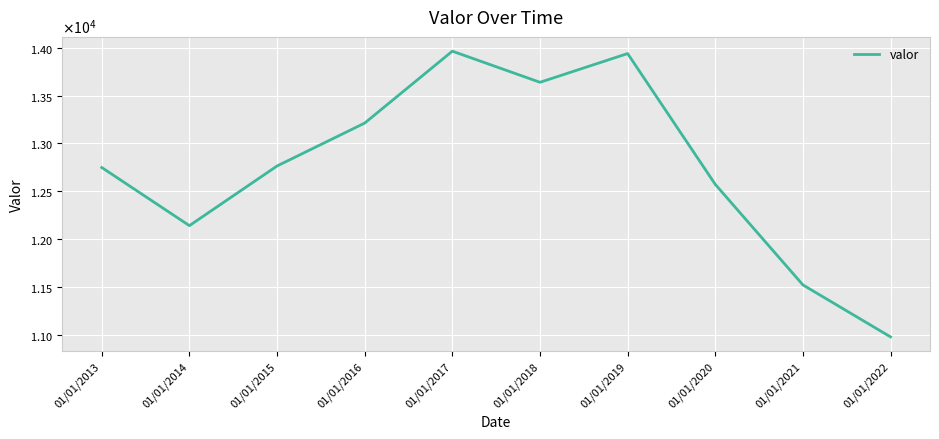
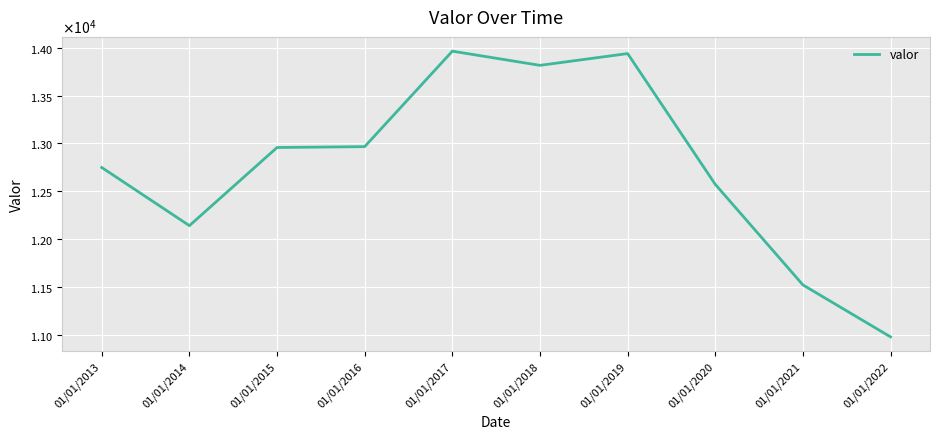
  {
    "01/01/2013": 12700,
    "01/01/2014": 12100,
-   "01/01/2015": 12800,
-   "01/01/2016": 13200,
+   "01/01/2015": 13000,
+   "01/01/2016": 13000,
    "01/01/2017": 14000,
-   "01/01/2018": 13600,
+   "01/01/2018": 13800,
    "01/01/2019": 13900,
    "01/01/2020": 12600,
    "01/01/2021": 11500,
    "01/01/2022": 11000
  }
